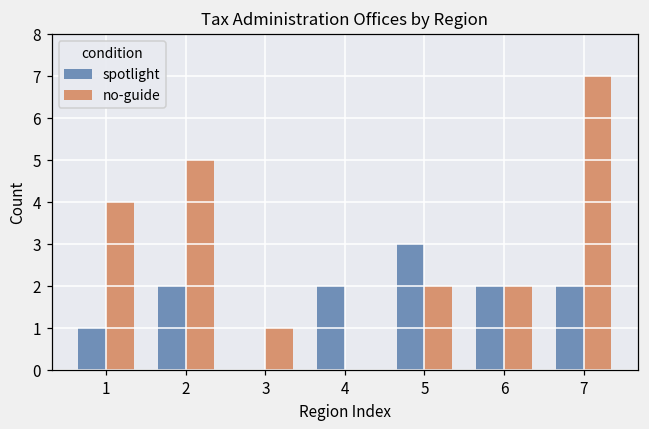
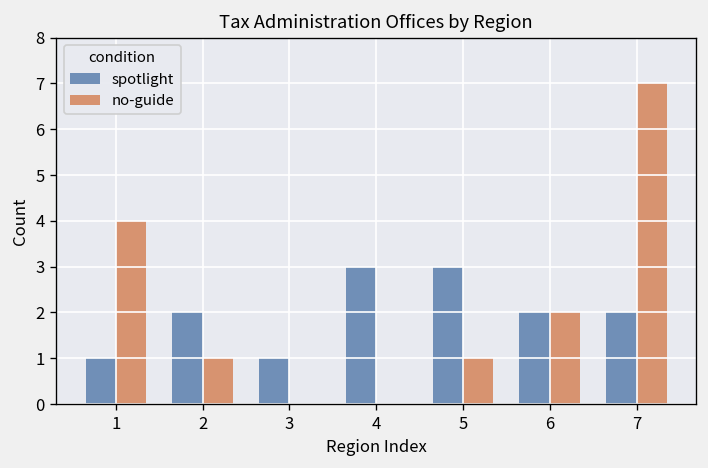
  {
    "spotlight": {
      "1": 1,
      "2": 2,
-     "3": 0,
-     "4": 2,
+     "3": 1,
+     "4": 3,
      "5": 3,
      "6": 2,
      "7": 2
    },
    "no-guide": {
      "1": 4,
-     "2": 5,
-     "3": 1,
+     "2": 1,
+     "3": 0,
      "4": 0,
-     "5": 2,
+     "5": 1,
      "6": 2,
      "7": 7
    }
  }
